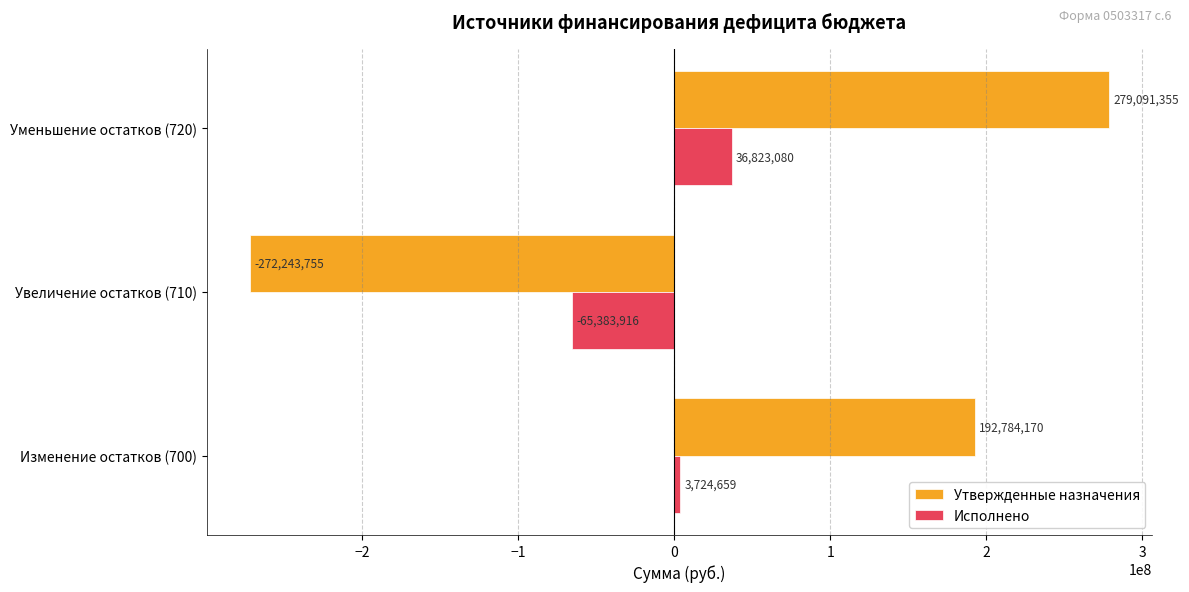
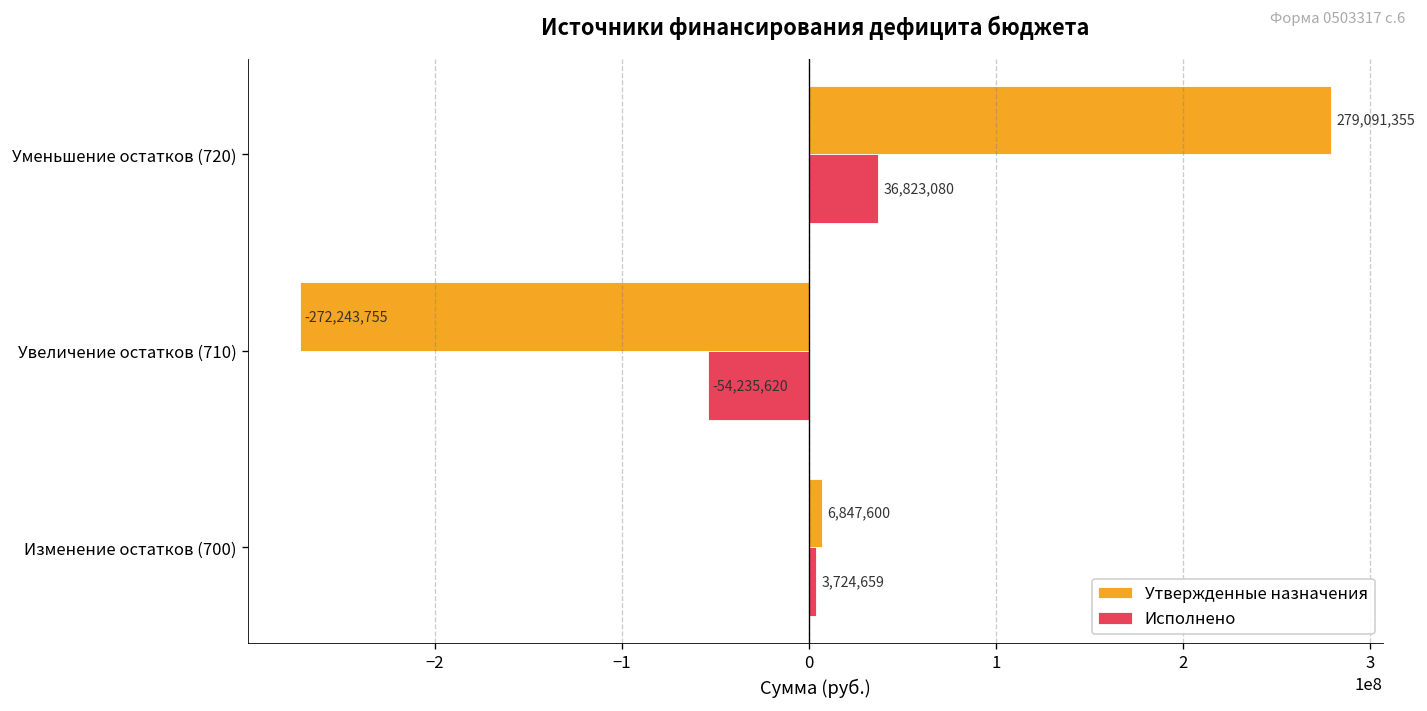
  {
    "Утвержденные назначения": {
      "Уменьшение остатков (720)": "279,091,355",
      "Увеличение остатков (710)": "-272,243,755",
-     "Изменение остатков (700)": "192,784,170"
+     "Изменение остатков (700)": "6,847,600"
    },
    "Исполнено": {
      "Уменьшение остатков (720)": "36,823,080",
-     "Увеличение остатков (710)": "-65,383,916",
+     "Увеличение остатков (710)": "-54,235,620",
      "Изменение остатков (700)": "3,724,659"
    }
  }
